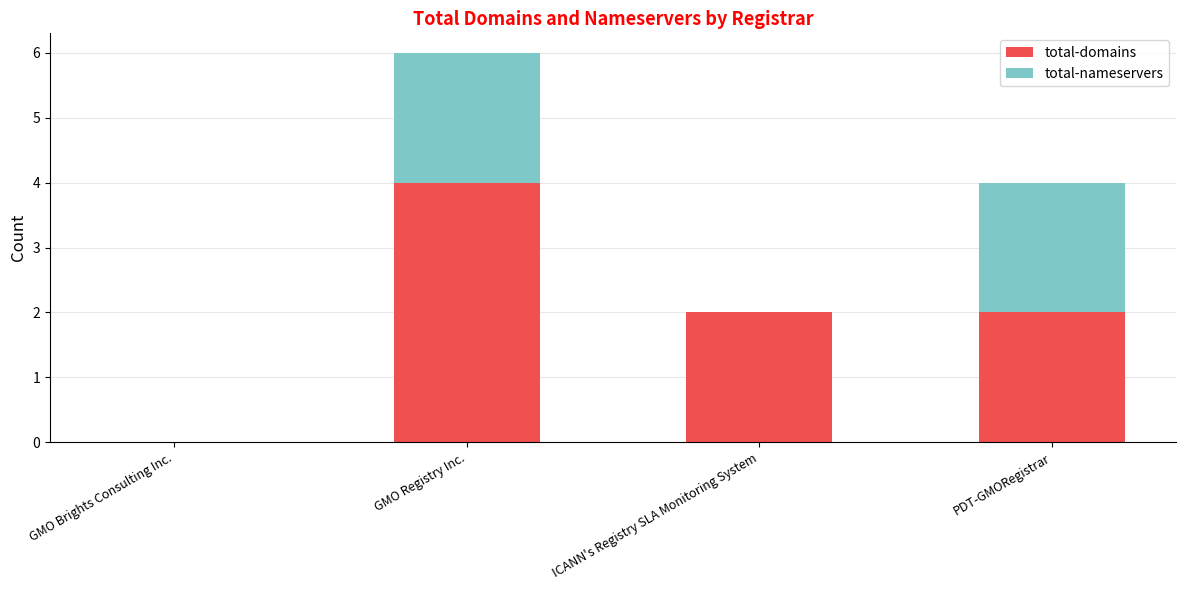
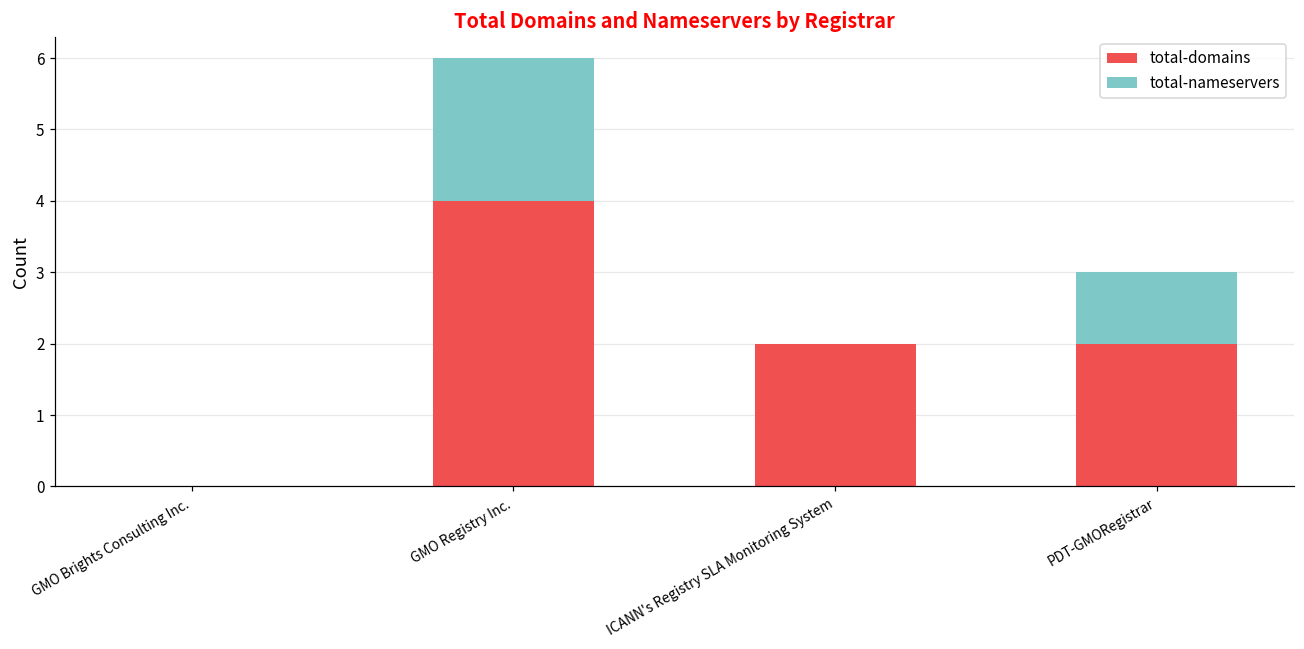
  {
    "total-domains": {
      "GMO Brights Consulting Inc.": 0,
      "GMO Registry Inc.": 4,
      "ICANN's Registry SLA Monitoring System": 2,
      "PDT-GMORegistrar": 2
    },
    "total-nameservers": {
-     "PDT-GMORegistrar": 2
+     "PDT-GMORegistrar": 1
    }
  }
